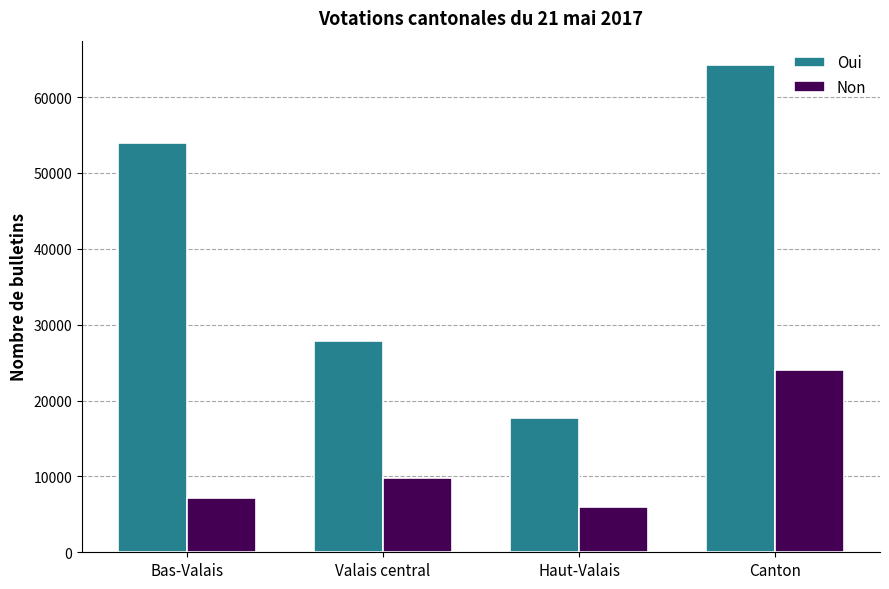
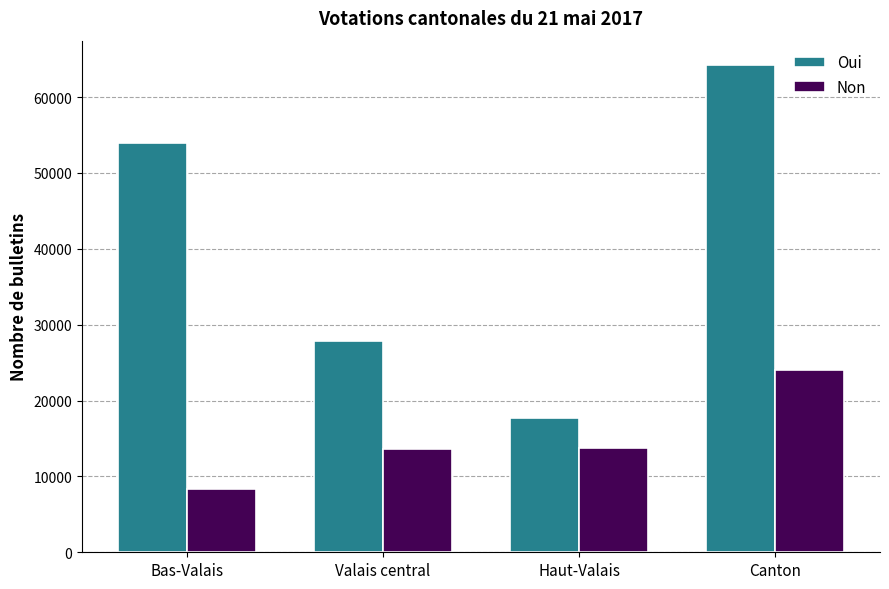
  {
    "Oui": {
      "Bas-Valais": 54000,
      "Valais central": 28000,
      "Haut-Valais": 18000,
      "Canton": 64000
    },
    "Non": {
-     "Bas-Valais": 7000,
-     "Valais central": 10000,
-     "Haut-Valais": 6000,
+     "Bas-Valais": 8000,
+     "Valais central": 14000,
+     "Haut-Valais": 14000,
      "Canton": 24000
    }
  }
